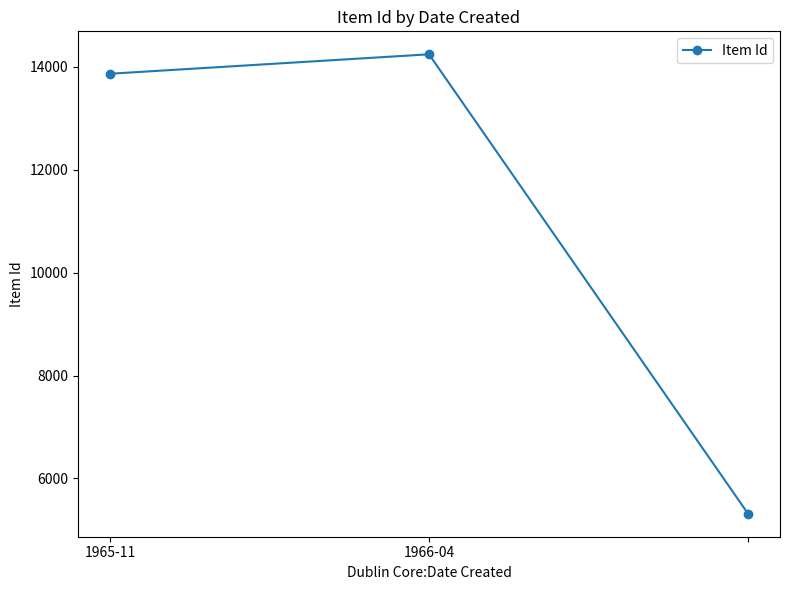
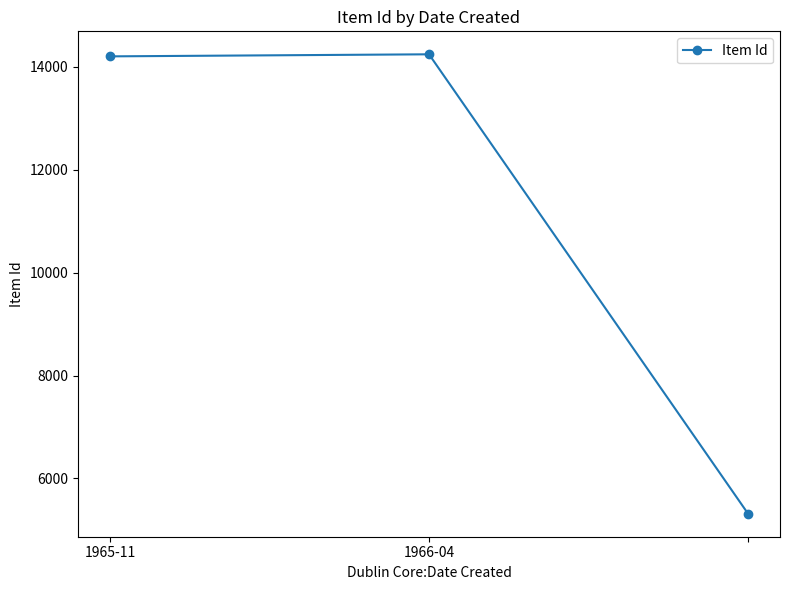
  {
-   "1965-11": 13900,
+   "1965-11": 14200,
    "1966-04": 14200
  }
